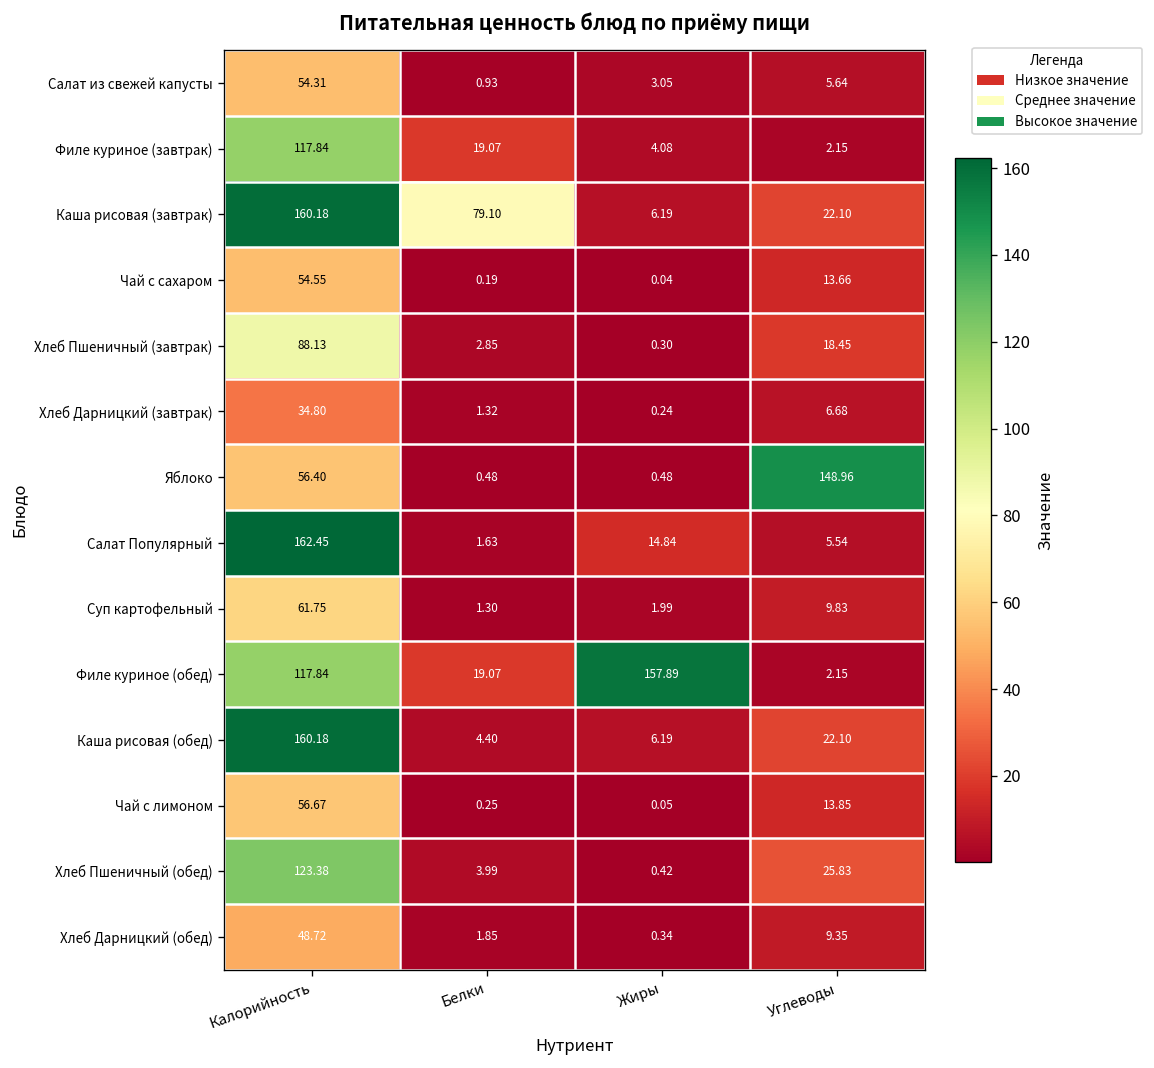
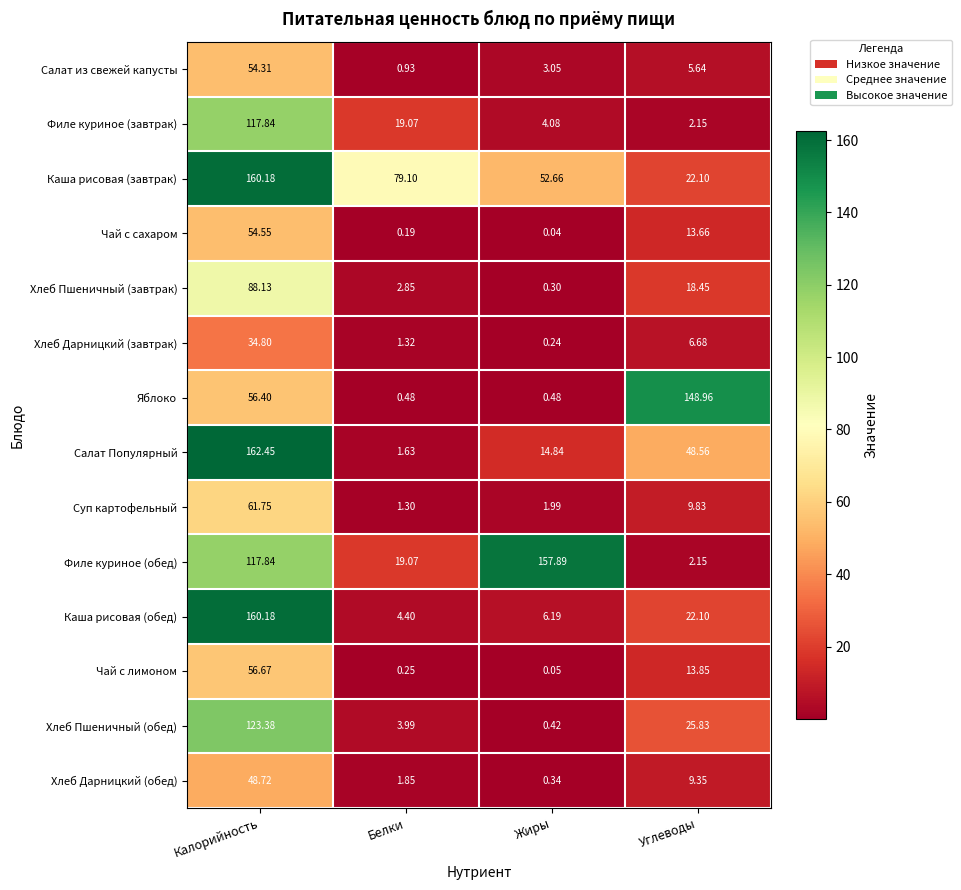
  {
    "Салат из свежей капусты": {
      "Калорийность": 54.31,
      "Белки": 0.93,
      "Жиры": 3.05,
      "Углеводы": 5.64
    },
    "Филе куриное (завтрак)": {
      "Калорийность": 117.84,
      "Белки": 19.07,
      "Жиры": 4.08,
      "Углеводы": 2.15
    },
    "Каша рисовая (завтрак)": {
      "Калорийность": 160.18,
      "Белки": 79.10,
-     "Жиры": 6.19,
+     "Жиры": 52.66,
      "Углеводы": 22.10
    },
    "Чай с сахаром": {
      "Калорийность": 54.55,
      "Белки": 0.19,
      "Жиры": 0.04,
      "Углеводы": 13.66
    },
    "Хлеб Пшеничный (завтрак)": {
      "Калорийность": 88.13,
      "Белки": 2.85,
      "Жиры": 0.30,
      "Углеводы": 18.45
    },
    "Хлеб Дарницкий (завтрак)": {
      "Калорийность": 34.80,
      "Белки": 1.32,
      "Жиры": 0.24,
      "Углеводы": 6.68
    },
    "Яблоко": {
      "Калорийность": 56.40,
      "Белки": 0.48,
      "Жиры": 0.48,
      "Углеводы": 148.96
    },
    "Салат Популярный": {
      "Калорийность": 162.45,
      "Белки": 1.63,
      "Жиры": 14.84,
-     "Углеводы": 5.54
+     "Углеводы": 48.56
    },
    "Суп картофельный": {
      "Калорийность": 61.75,
      "Белки": 1.30,
      "Жиры": 1.99,
      "Углеводы": 9.83
    },
    "Филе куриное (обед)": {
      "Калорийность": 117.84,
      "Белки": 19.07,
      "Жиры": 157.89,
      "Углеводы": 2.15
    },
    "Каша рисовая (обед)": {
      "Калорийность": 160.18,
      "Белки": 4.40,
      "Жиры": 6.19,
      "Углеводы": 22.10
    },
    "Чай с лимоном": {
      "Калорийность": 56.67,
      "Белки": 0.25,
      "Жиры": 0.05,
      "Углеводы": 13.85
    },
    "Хлеб Пшеничный (обед)": {
      "Калорийность": 123.38,
      "Белки": 3.99,
      "Жиры": 0.42,
      "Углеводы": 25.83
    },
    "Хлеб Дарницкий (обед)": {
      "Калорийность": 48.72,
      "Белки": 1.85,
      "Жиры": 0.34,
      "Углеводы": 9.35
    }
  }
